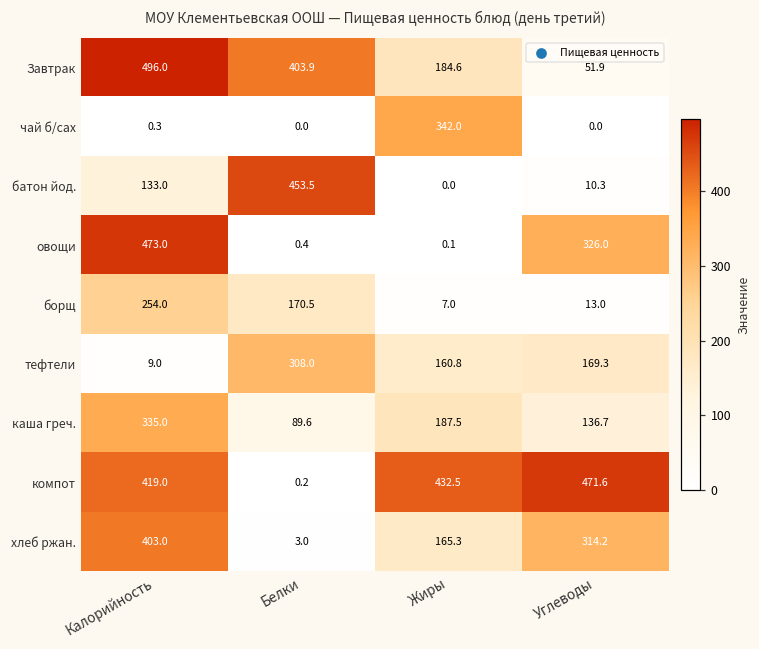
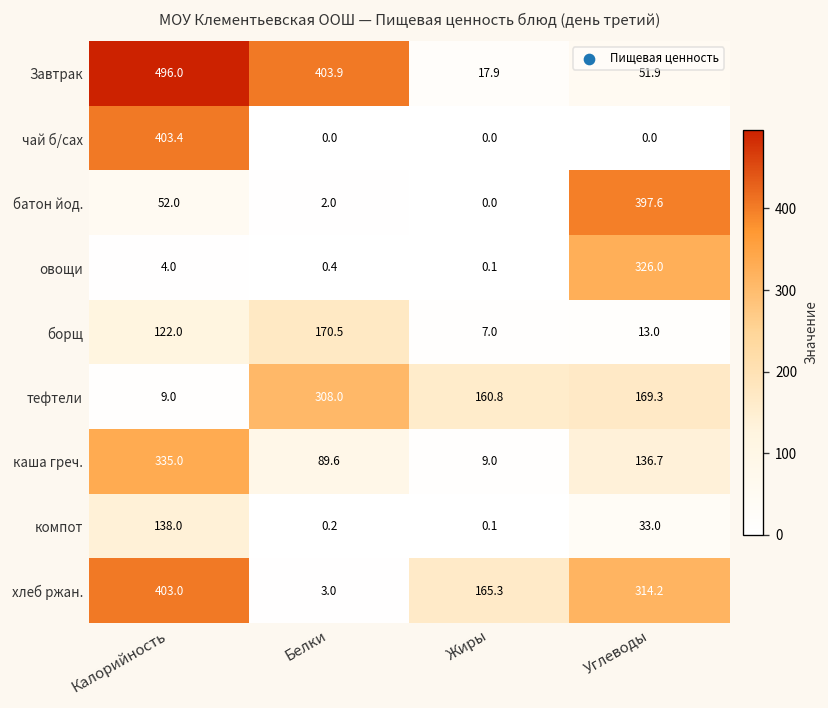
  {
    "Завтрак": {
      "Калорийность": 496.0,
      "Белки": 403.9,
-     "Жиры": 184.6
+     "Жиры": 17.9
    },
    "чай б/сах": {
-     "Калорийность": 0.3,
+     "Калорийность": 403.4,
      "Белки": 0.0,
-     "Жиры": 342.0,
+     "Жиры": 0.0,
      "Углеводы": 0.0
    },
    "батон йод.": {
-     "Калорийность": 133.0,
-     "Белки": 453.5,
+     "Калорийность": 52.0,
+     "Белки": 2.0,
      "Жиры": 0.0,
-     "Углеводы": 10.3
+     "Углеводы": 397.6
    },
    "овощи": {
-     "Калорийность": 473.0,
+     "Калорийность": 4.0,
      "Белки": 0.4,
      "Жиры": 0.1,
      "Углеводы": 326.0
    },
    "борщ": {
-     "Калорийность": 254.0,
+     "Калорийность": 122.0,
      "Белки": 170.5,
      "Жиры": 7.0,
      "Углеводы": 13.0
    },
    "тефтели": {
      "Калорийность": 9.0,
      "Белки": 308.0,
      "Жиры": 160.8,
      "Углеводы": 169.3
    },
    "каша греч.": {
      "Калорийность": 335.0,
      "Белки": 89.6,
-     "Жиры": 187.5,
+     "Жиры": 9.0,
      "Углеводы": 136.7
    },
    "компот": {
-     "Калорийность": 419.0,
+     "Калорийность": 138.0,
      "Белки": 0.2,
-     "Жиры": 432.5,
-     "Углеводы": 471.6
+     "Жиры": 0.1,
+     "Углеводы": 33.0
    },
    "хлеб ржан.": {
      "Калорийность": 403.0,
      "Белки": 3.0,
      "Жиры": 165.3,
      "Углеводы": 314.2
    }
  }
